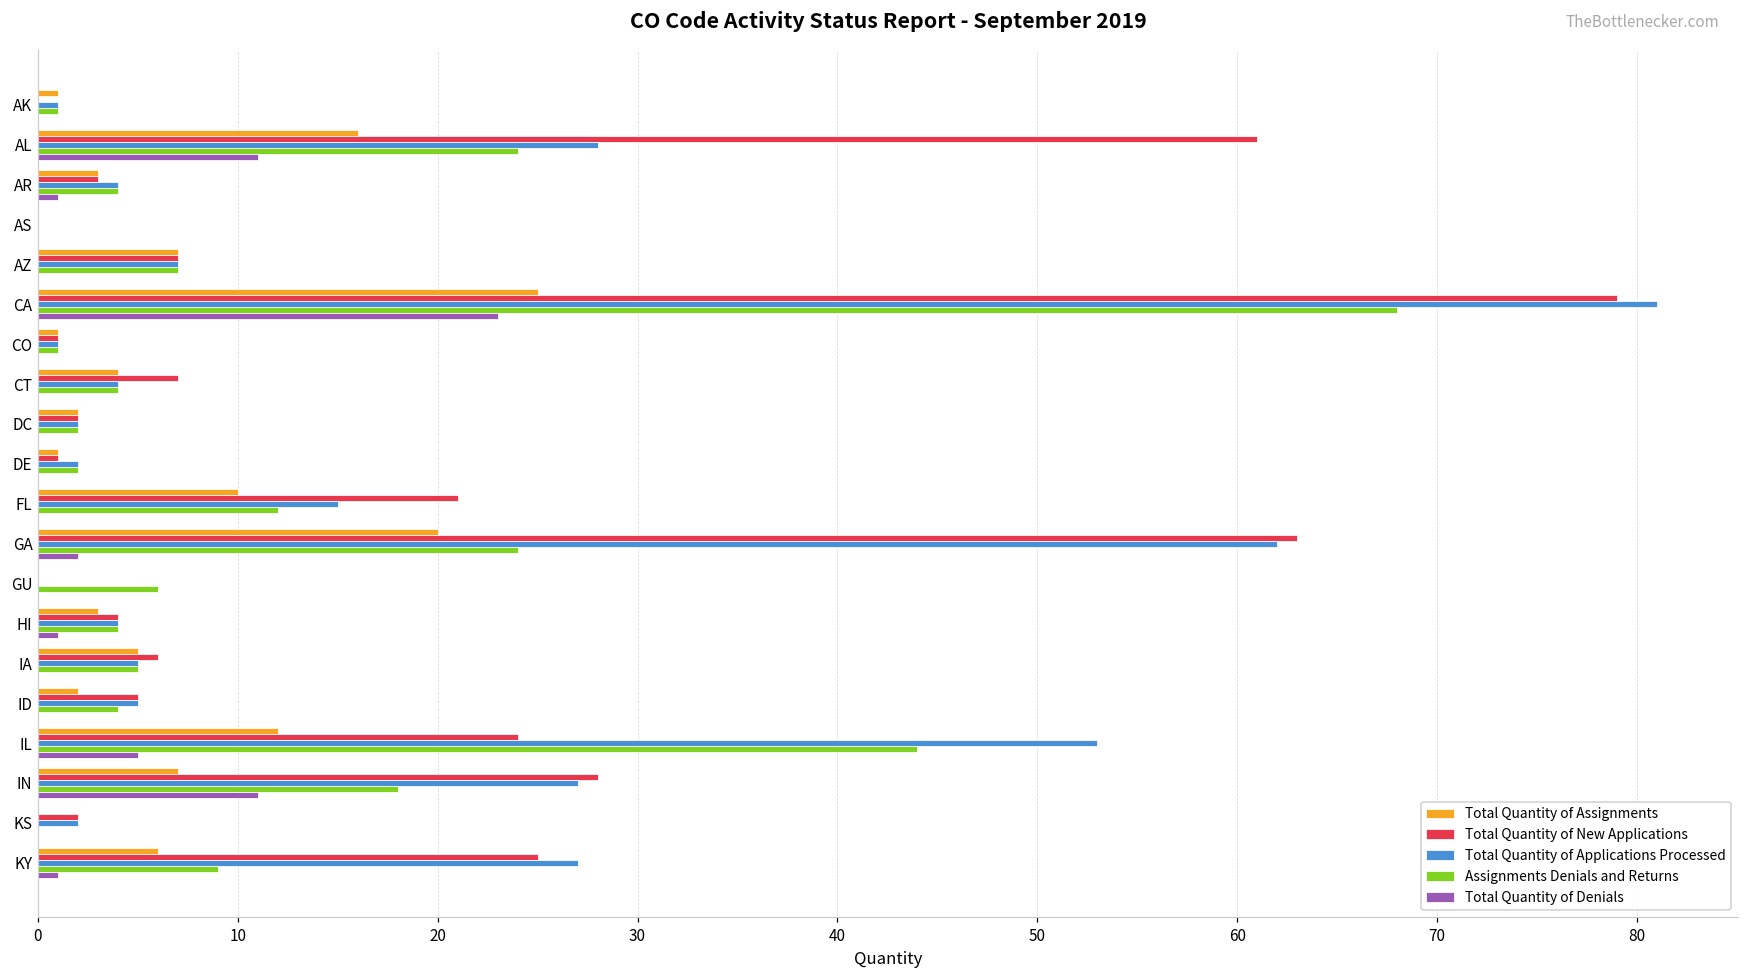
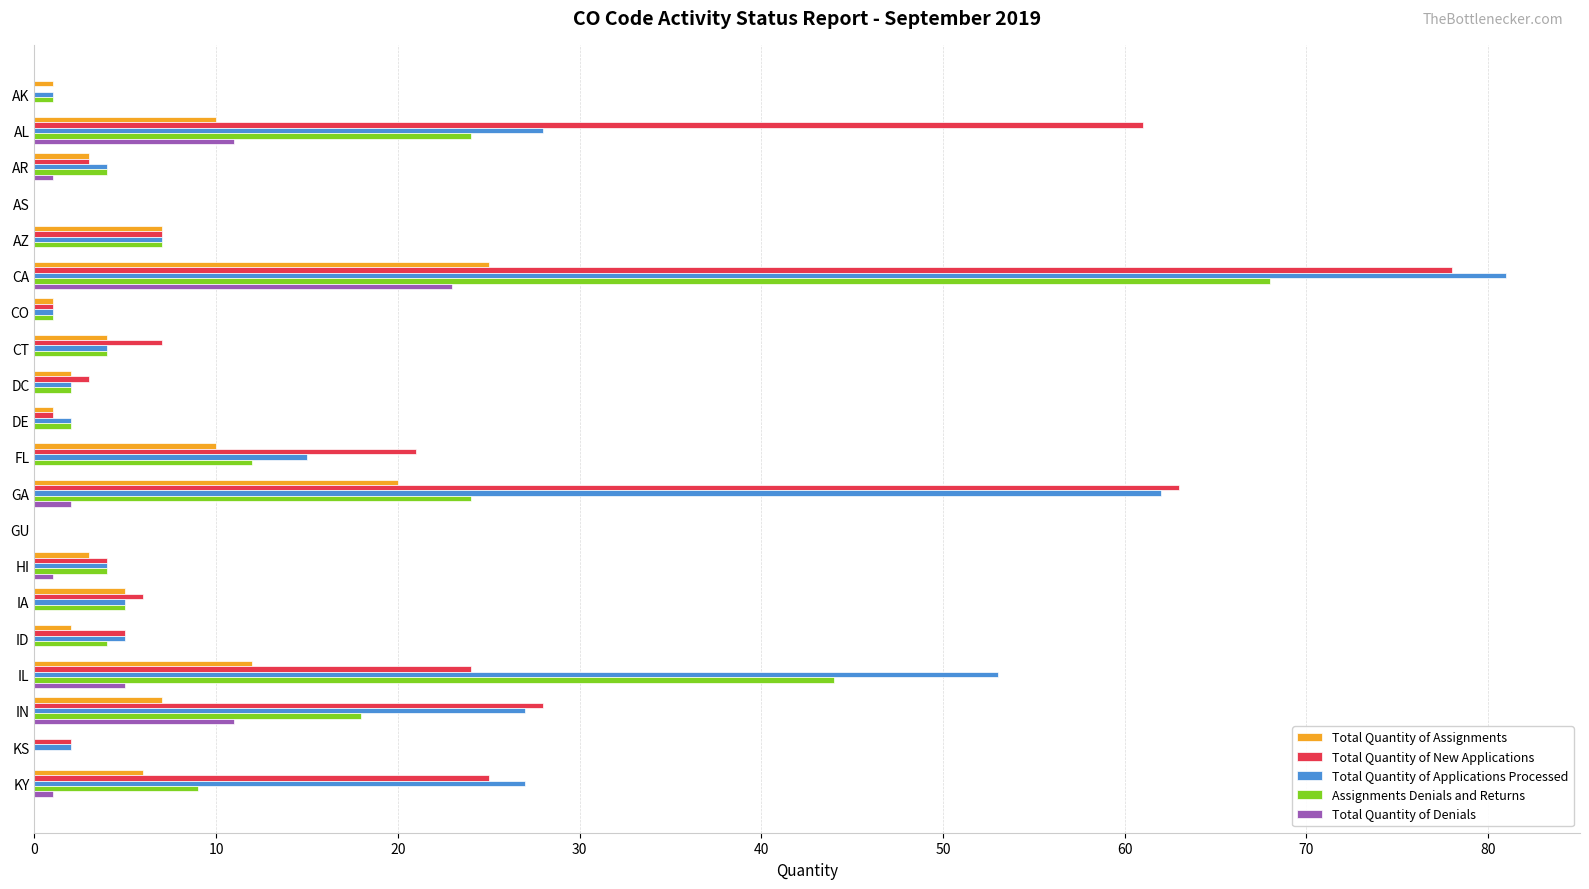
  {
    "Total Quantity of Assignments": {
      "AK": 1,
-     "AL": 16,
+     "AL": 10,
      "AR": 3,
      "AS": 0,
      "AZ": 7,
      "CA": 25,
      "CO": 1,
      "CT": 4,
      "DC": 2,
      "DE": 1,
      "FL": 10,
      "GA": 20,
      "GU": 0,
      "HI": 3,
      "IA": 5,
      "ID": 2,
      "IL": 12,
      "IN": 7,
      "KS": 0,
      "KY": 6
    },
    "Total Quantity of New Applications": {
      "AK": 0,
      "AL": 61,
      "AR": 3,
      "AS": 0,
      "AZ": 7,
-     "CA": 79,
+     "CA": 78,
      "CO": 1,
      "CT": 7,
-     "DC": 2,
+     "DC": 3,
      "DE": 1,
      "FL": 21,
      "GA": 63,
      "GU": 0,
      "HI": 4,
      "IA": 6,
      "ID": 5,
      "IL": 24,
      "IN": 28,
      "KS": 2,
      "KY": 25
    },
    "Total Quantity of Applications Processed": {
      "AK": 1,
      "AL": 28,
      "AR": 4,
      "AS": 0,
      "AZ": 7,
      "CA": 81,
      "CO": 1,
      "CT": 4,
      "DC": 2,
      "DE": 2,
      "FL": 15,
      "GA": 62,
      "GU": 0,
      "HI": 4,
      "IA": 5,
      "ID": 5,
      "IL": 53,
      "IN": 27,
      "KS": 2,
      "KY": 27
    },
    "Assignments Denials and Returns": {
      "AK": 1,
      "AL": 24,
      "AR": 4,
      "AS": 0,
      "AZ": 7,
      "CA": 68,
      "CO": 1,
      "CT": 4,
      "DC": 2,
      "DE": 2,
      "FL": 12,
      "GA": 24,
-     "GU": 6,
+     "GU": 0,
      "HI": 4,
      "IA": 5,
      "ID": 4,
      "IL": 44,
      "IN": 18,
      "KS": 0,
      "KY": 9
    },
    "Total Quantity of Denials": {
      "AK": 0,
      "AL": 11,
      "AR": 1,
      "AS": 0,
      "AZ": 0,
      "CA": 23,
      "CO": 0,
      "CT": 0,
      "DC": 0,
      "DE": 0,
      "FL": 0,
      "GA": 2,
      "GU": 0,
      "HI": 1,
      "IA": 0,
      "ID": 0,
      "IL": 5,
      "IN": 11,
      "KS": 0,
      "KY": 1
    }
  }
